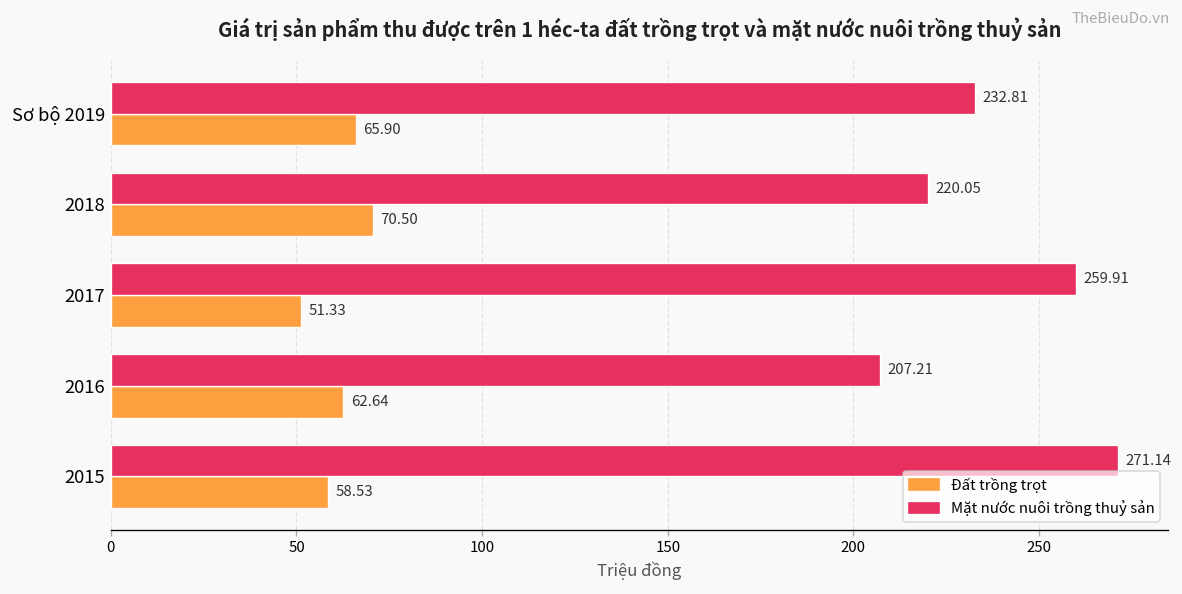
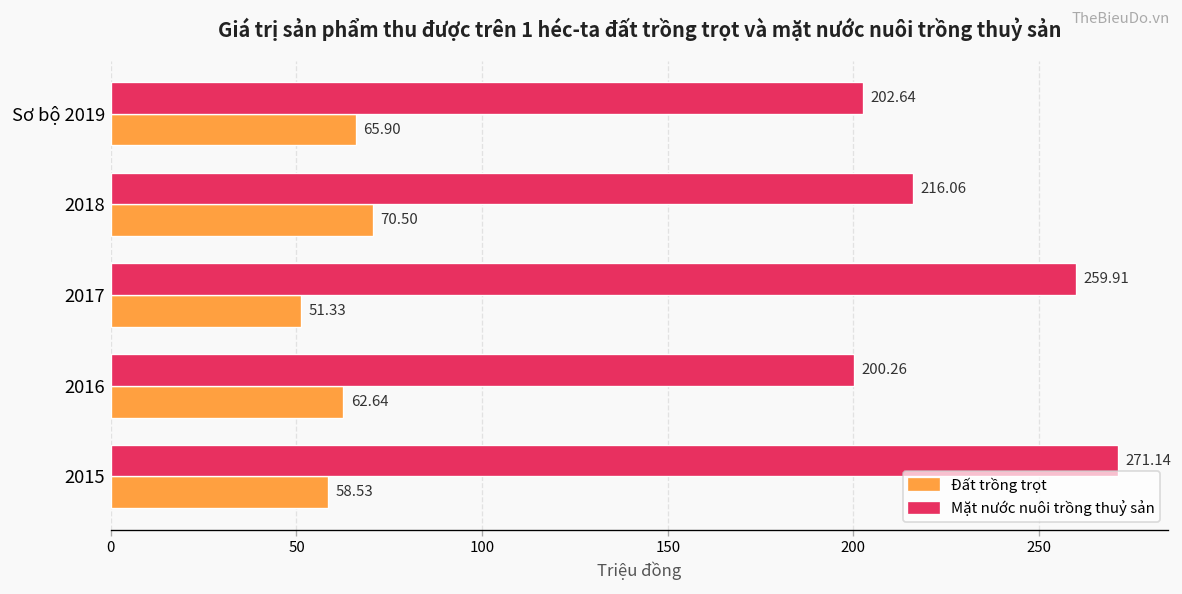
  {
    "Đất trồng trọt": {
      "Sơ bộ 2019": 65.90,
      "2018": 70.50,
      "2017": 51.33,
      "2016": 62.64,
      "2015": 58.53
    },
    "Mặt nước nuôi trồng thuỷ sản": {
-     "Sơ bộ 2019": 232.81,
-     "2018": 220.05,
+     "Sơ bộ 2019": 202.64,
+     "2018": 216.06,
      "2017": 259.91,
-     "2016": 207.21,
+     "2016": 200.26,
      "2015": 271.14
    }
  }
